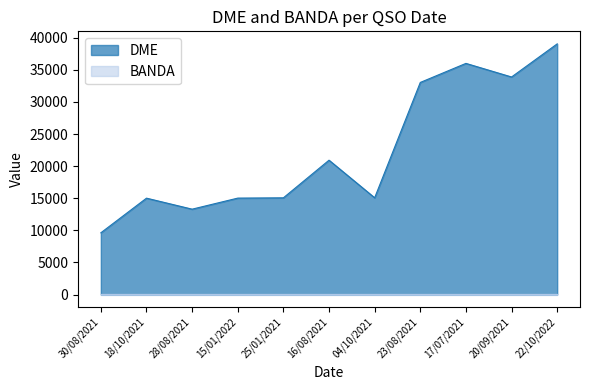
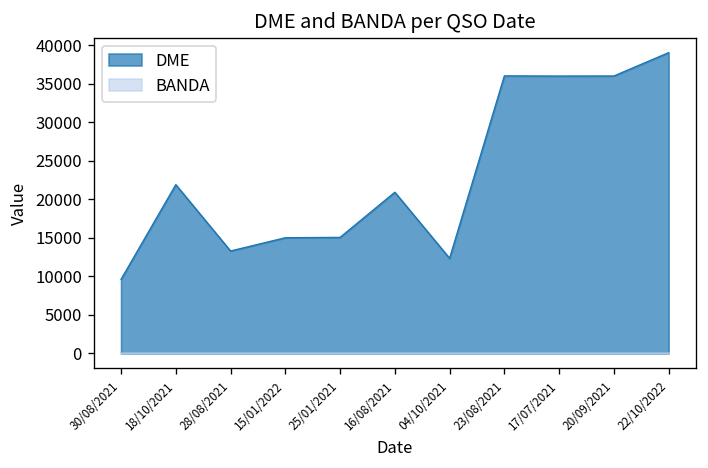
  {
    "DME": {
      "30/08/2021": 10000,
-     "18/10/2021": 15000,
+     "18/10/2021": 22000,
      "28/08/2021": 13000,
      "15/01/2022": 15000,
      "25/01/2021": 15000,
      "16/08/2021": 21000,
-     "04/10/2021": 15000,
-     "23/08/2021": 33000,
+     "04/10/2021": 12000,
+     "23/08/2021": 36000,
      "17/07/2021": 36000,
-     "20/09/2021": 34000,
+     "20/09/2021": 36000,
      "22/10/2022": 39000
    },
    "BANDA": {
      "30/08/2021": 0,
      "18/10/2021": 0,
      "28/08/2021": 0,
      "15/01/2022": 0,
      "25/01/2021": 0,
      "16/08/2021": 0,
      "04/10/2021": 0,
      "23/08/2021": 0,
      "17/07/2021": 0,
      "20/09/2021": 0,
      "22/10/2022": 0
    }
  }
